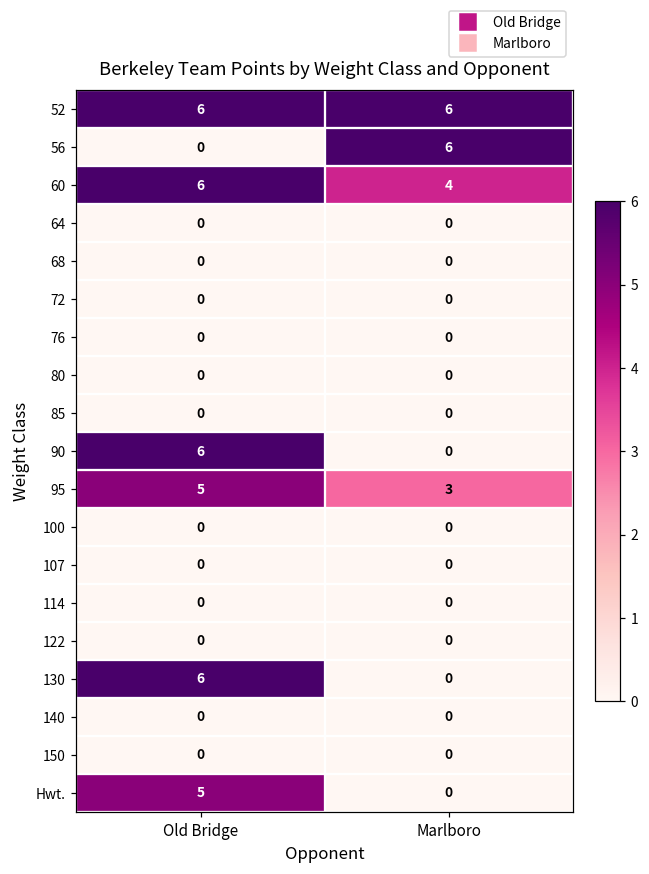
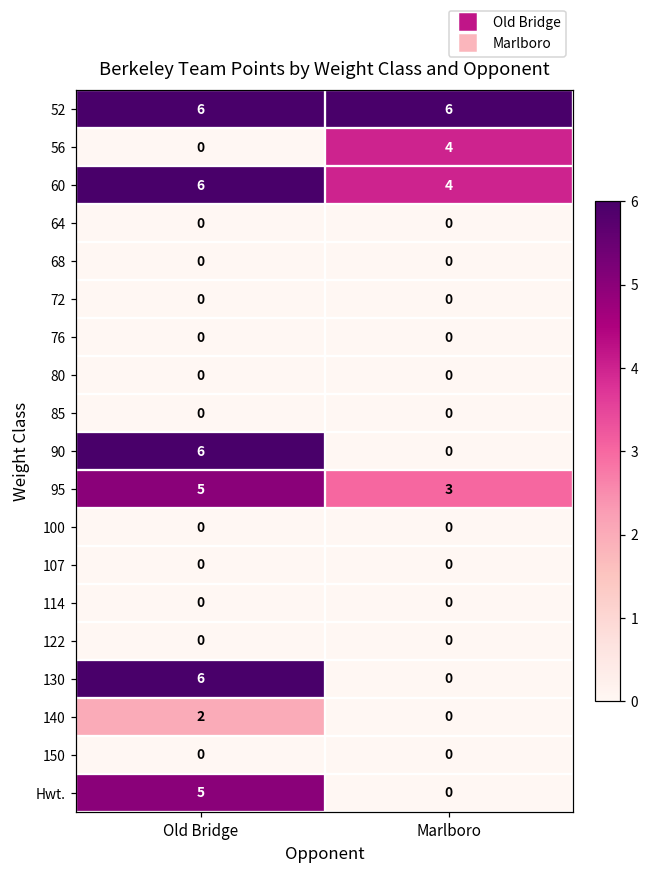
  {
    "52": {
      "Old Bridge": 6,
      "Marlboro": 6
    },
    "56": {
      "Old Bridge": 0,
-     "Marlboro": 6
+     "Marlboro": 4
    },
    "60": {
      "Old Bridge": 6,
      "Marlboro": 4
    },
    "64": {
      "Old Bridge": 0,
      "Marlboro": 0
    },
    "68": {
      "Old Bridge": 0,
      "Marlboro": 0
    },
    "72": {
      "Old Bridge": 0,
      "Marlboro": 0
    },
    "76": {
      "Old Bridge": 0,
      "Marlboro": 0
    },
    "80": {
      "Old Bridge": 0,
      "Marlboro": 0
    },
    "85": {
      "Old Bridge": 0,
      "Marlboro": 0
    },
    "90": {
      "Old Bridge": 6,
      "Marlboro": 0
    },
    "95": {
      "Old Bridge": 5,
      "Marlboro": 3
    },
    "100": {
      "Old Bridge": 0,
      "Marlboro": 0
    },
    "107": {
      "Old Bridge": 0,
      "Marlboro": 0
    },
    "114": {
      "Old Bridge": 0,
      "Marlboro": 0
    },
    "122": {
      "Old Bridge": 0,
      "Marlboro": 0
    },
    "130": {
      "Old Bridge": 6,
      "Marlboro": 0
    },
    "140": {
-     "Old Bridge": 0,
+     "Old Bridge": 2,
      "Marlboro": 0
    },
    "150": {
      "Old Bridge": 0,
      "Marlboro": 0
    },
    "Hwt.": {
      "Old Bridge": 5,
      "Marlboro": 0
    }
  }
